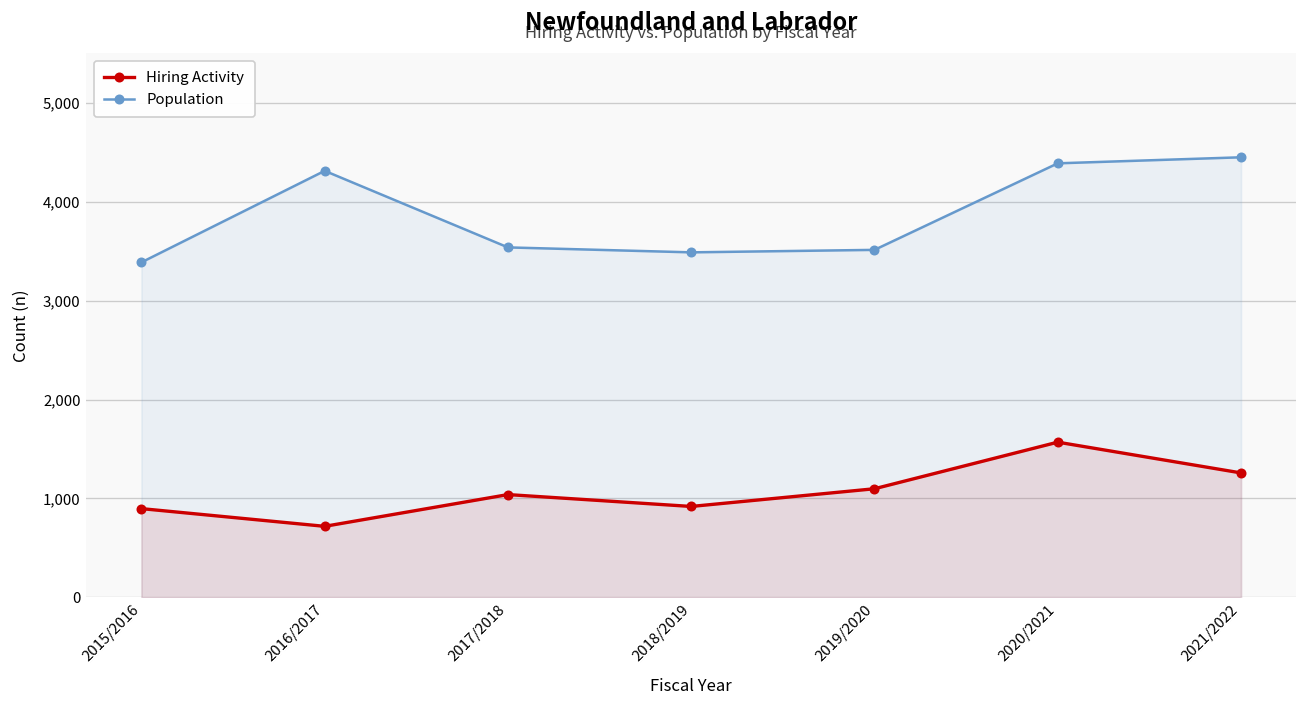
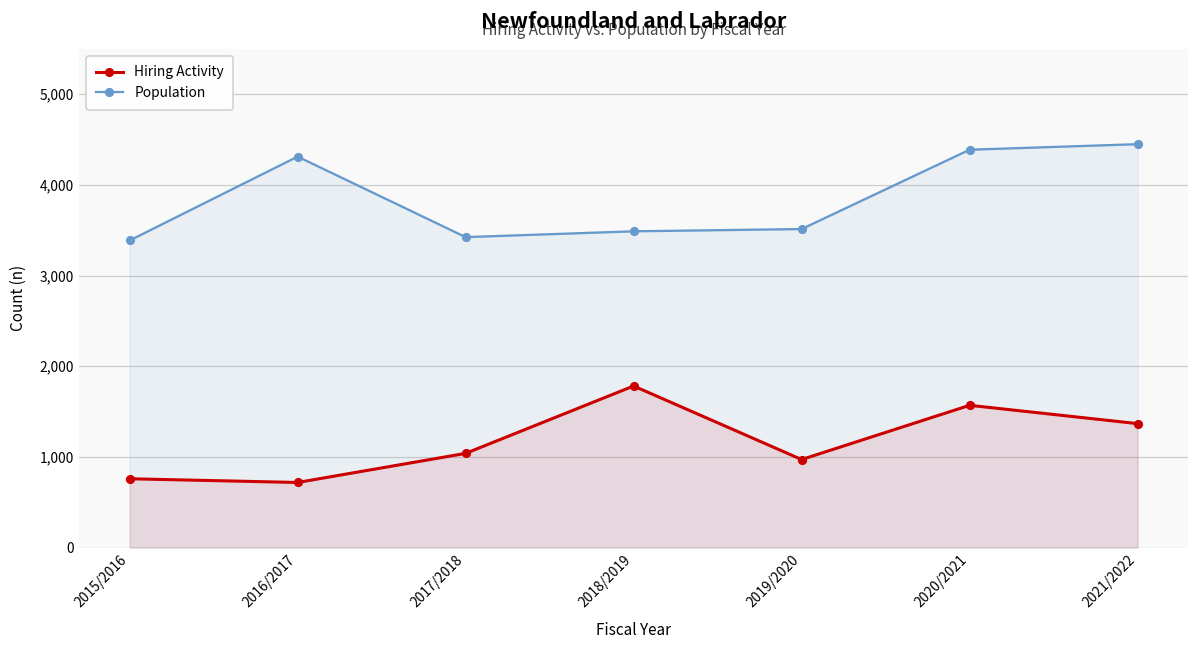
  {
    "Hiring Activity": {
-     "2015/2016": "900",
+     "2015/2016": "800",
      "2016/2017": "700",
      "2017/2018": "1,000",
-     "2018/2019": "900",
-     "2019/2020": "1,100",
+     "2018/2019": "1,800",
+     "2019/2020": "1,000",
      "2020/2021": "1,600",
-     "2021/2022": "1,300"
+     "2021/2022": "1,400"
    },
    "Population": {
      "2015/2016": "3,400",
      "2016/2017": "4,300",
-     "2017/2018": "3,500",
+     "2017/2018": "3,400",
      "2018/2019": "3,500",
      "2019/2020": "3,500",
      "2020/2021": "4,400",
      "2021/2022": "4,400"
    }
  }
